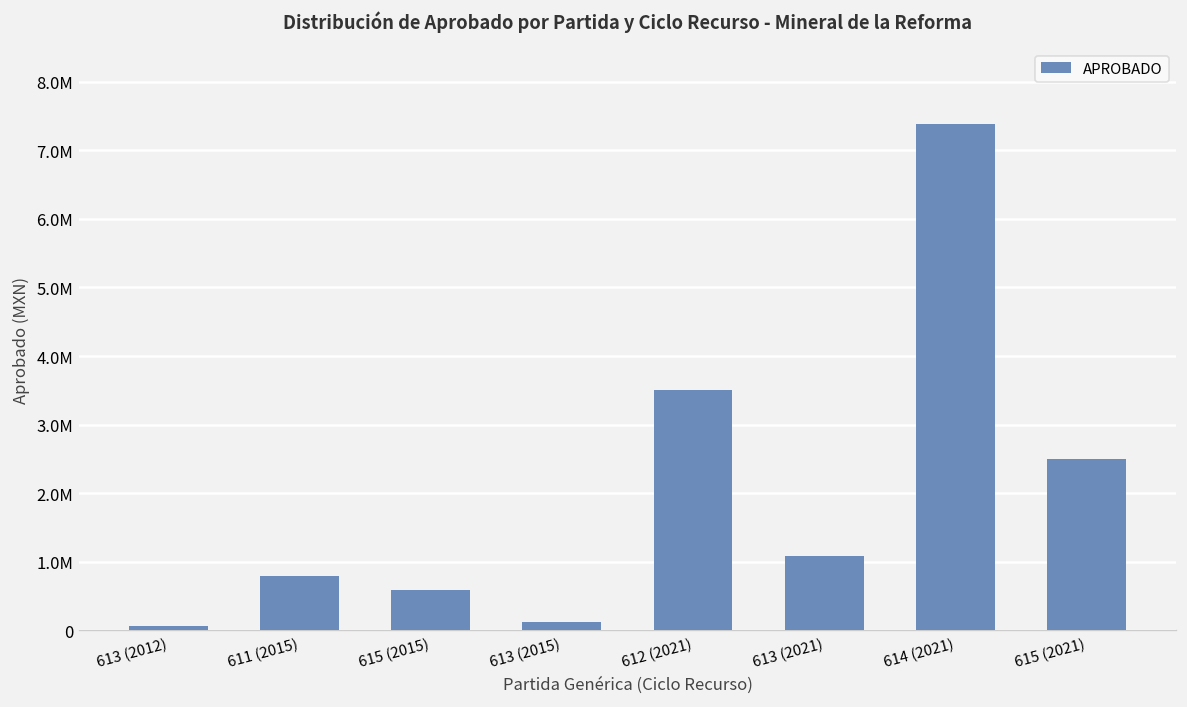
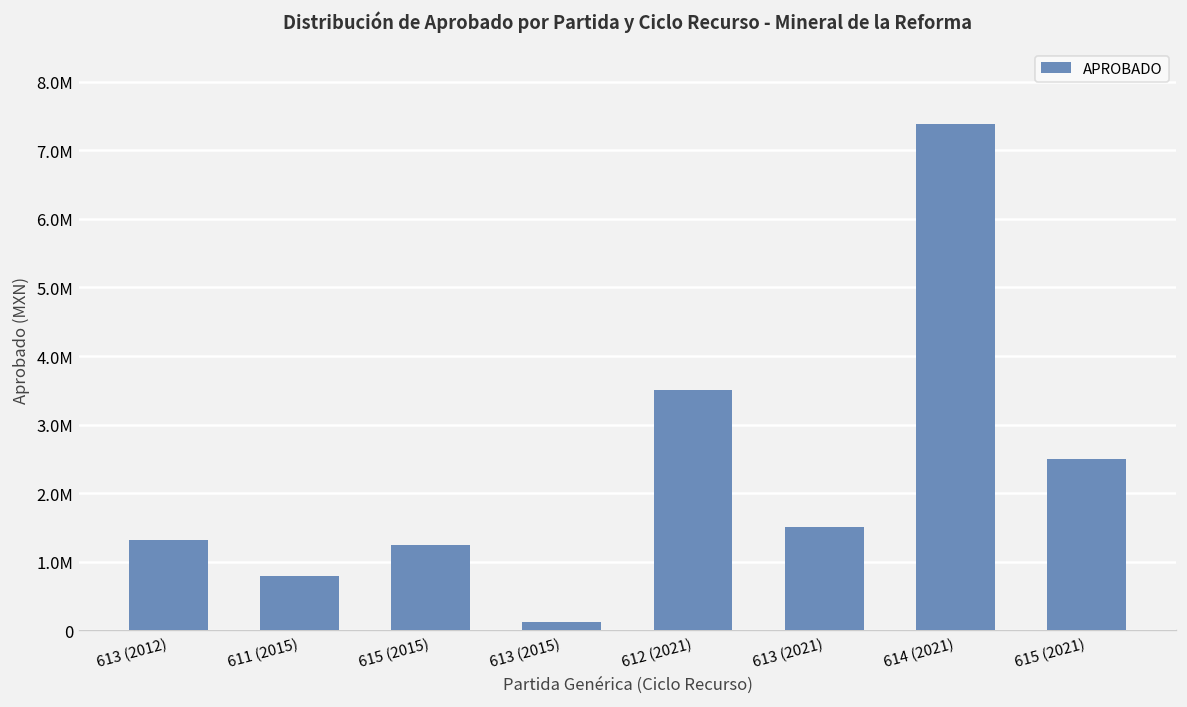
  {
-   "613 (2012)": 100000,
+   "613 (2012)": 1300000,
    "611 (2015)": 800000,
-   "615 (2015)": 600000,
+   "615 (2015)": 1200000,
    "613 (2015)": 100000,
    "612 (2021)": 3500000,
-   "613 (2021)": 1100000,
+   "613 (2021)": 1500000,
    "614 (2021)": 7400000,
    "615 (2021)": 2500000
  }
